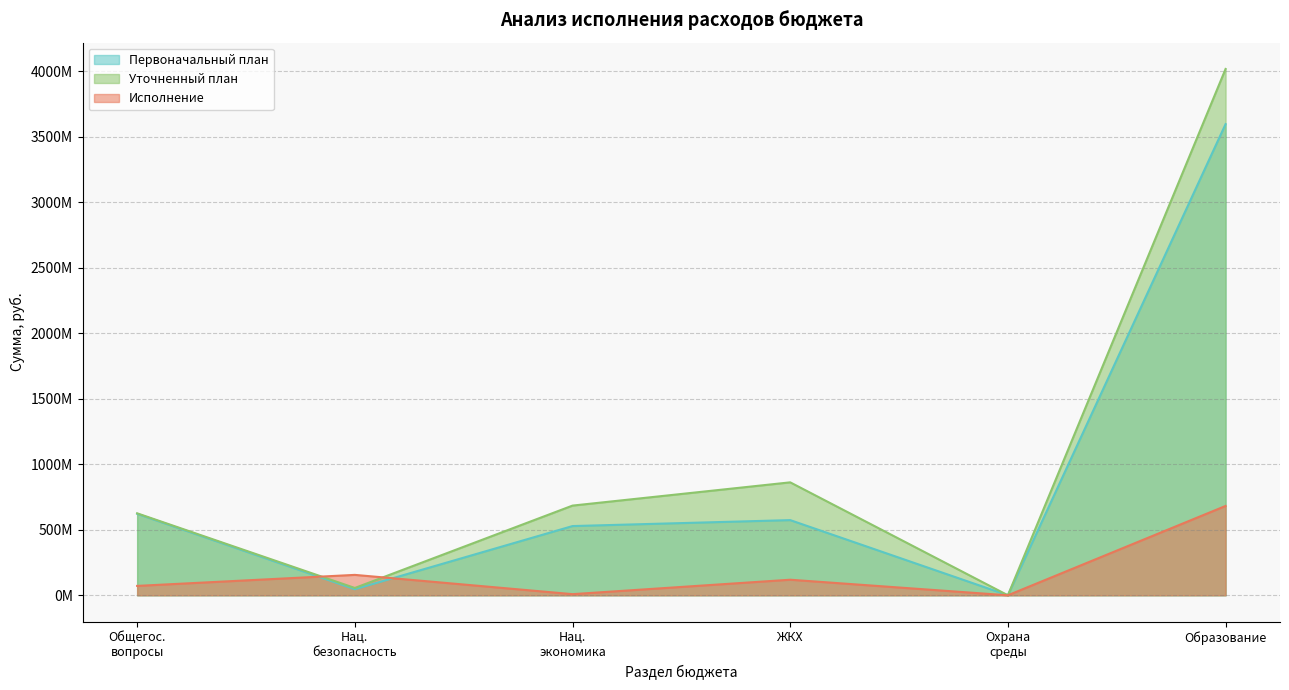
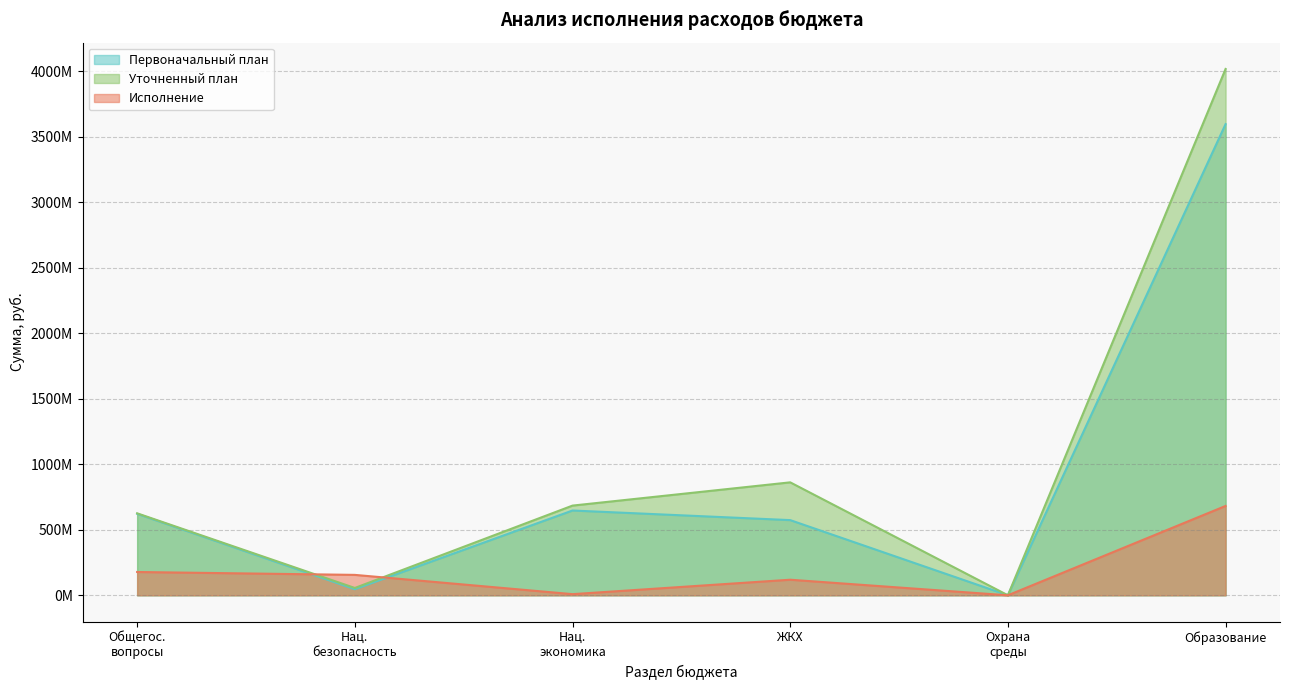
  {
    "Первоначальный план": {
-     "Нац. экономика": 530000000,
+     "Нац. экономика": 650000000,
      "ЖКХ": 570000000,
      "Образование": 3600000000
    },
    "Уточненный план": {
      "Нац. экономика": 680000000,
      "ЖКХ": 860000000,
      "Образование": 4020000000
    },
    "Исполнение": {
-     "Общегос. вопросы": 70000000,
+     "Общегос. вопросы": 180000000,
      "Нац. безопасность": 160000000,
      "Нац. экономика": 10000000,
      "ЖКХ": 120000000,
      "Образование": 680000000
    }
  }
